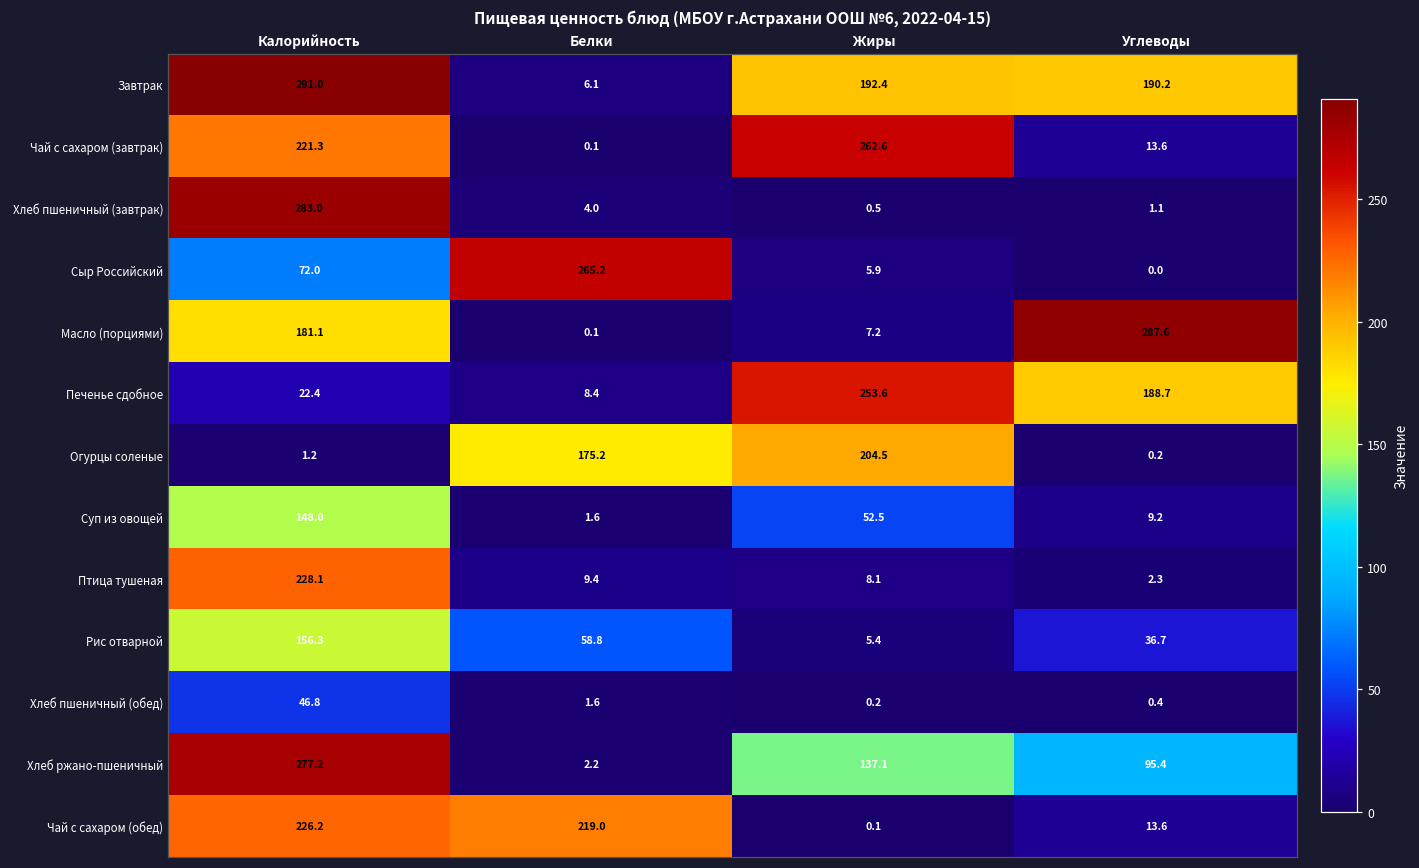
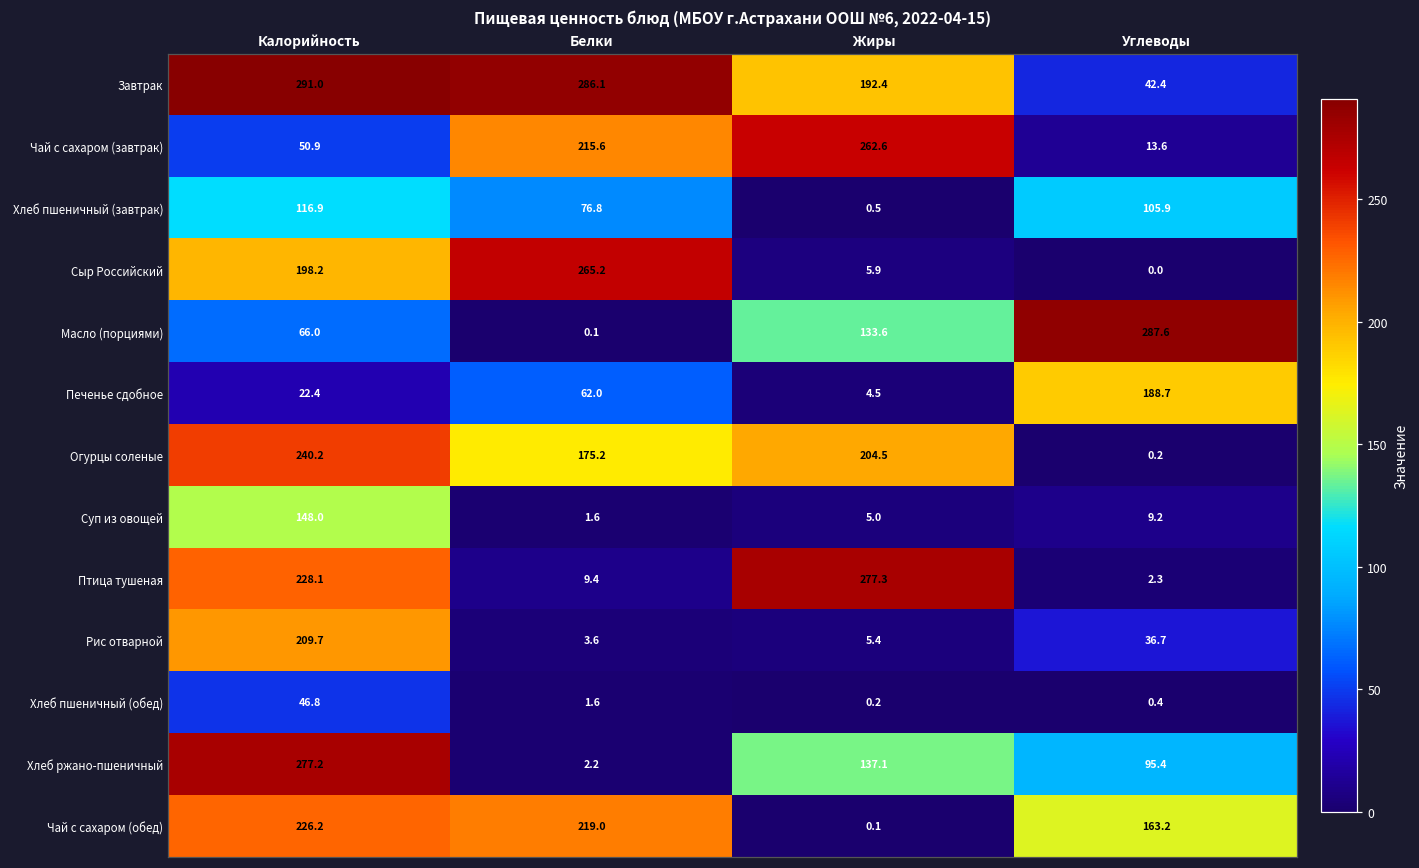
  {
    "Завтрак": {
      "Калорийность": 291.0,
-     "Белки": 6.1,
+     "Белки": 286.1,
      "Жиры": 192.4,
-     "Углеводы": 190.2
+     "Углеводы": 42.4
    },
    "Чай с сахаром (завтрак)": {
-     "Калорийность": 221.3,
-     "Белки": 0.1,
+     "Калорийность": 50.9,
+     "Белки": 215.6,
      "Жиры": 262.6,
      "Углеводы": 13.6
    },
    "Хлеб пшеничный (завтрак)": {
-     "Калорийность": 283.0,
-     "Белки": 4.0,
+     "Калорийность": 116.9,
+     "Белки": 76.8,
      "Жиры": 0.5,
-     "Углеводы": 1.1
+     "Углеводы": 105.9
    },
    "Сыр Российский": {
-     "Калорийность": 72.0,
+     "Калорийность": 198.2,
      "Белки": 265.2,
      "Жиры": 5.9,
      "Углеводы": 0.0
    },
    "Масло (порциями)": {
-     "Калорийность": 181.1,
+     "Калорийность": 66.0,
      "Белки": 0.1,
-     "Жиры": 7.2,
+     "Жиры": 133.6,
      "Углеводы": 287.6
    },
    "Печенье сдобное": {
      "Калорийность": 22.4,
-     "Белки": 8.4,
-     "Жиры": 253.6,
+     "Белки": 62.0,
+     "Жиры": 4.5,
      "Углеводы": 188.7
    },
    "Огурцы соленые": {
-     "Калорийность": 1.2,
+     "Калорийность": 240.2,
      "Белки": 175.2,
      "Жиры": 204.5,
      "Углеводы": 0.2
    },
    "Суп из овощей": {
      "Калорийность": 148.0,
      "Белки": 1.6,
-     "Жиры": 52.5,
+     "Жиры": 5.0,
      "Углеводы": 9.2
    },
    "Птица тушеная": {
      "Калорийность": 228.1,
      "Белки": 9.4,
-     "Жиры": 8.1,
+     "Жиры": 277.3,
      "Углеводы": 2.3
    },
    "Рис отварной": {
-     "Калорийность": 156.3,
-     "Белки": 58.8,
+     "Калорийность": 209.7,
+     "Белки": 3.6,
      "Жиры": 5.4,
      "Углеводы": 36.7
    },
    "Хлеб пшеничный (обед)": {
      "Калорийность": 46.8,
      "Белки": 1.6,
      "Жиры": 0.2,
      "Углеводы": 0.4
    },
    "Хлеб ржано-пшеничный": {
      "Калорийность": 277.2,
      "Белки": 2.2,
      "Жиры": 137.1,
      "Углеводы": 95.4
    },
    "Чай с сахаром (обед)": {
      "Калорийность": 226.2,
      "Белки": 219.0,
      "Жиры": 0.1,
-     "Углеводы": 13.6
+     "Углеводы": 163.2
    }
  }
